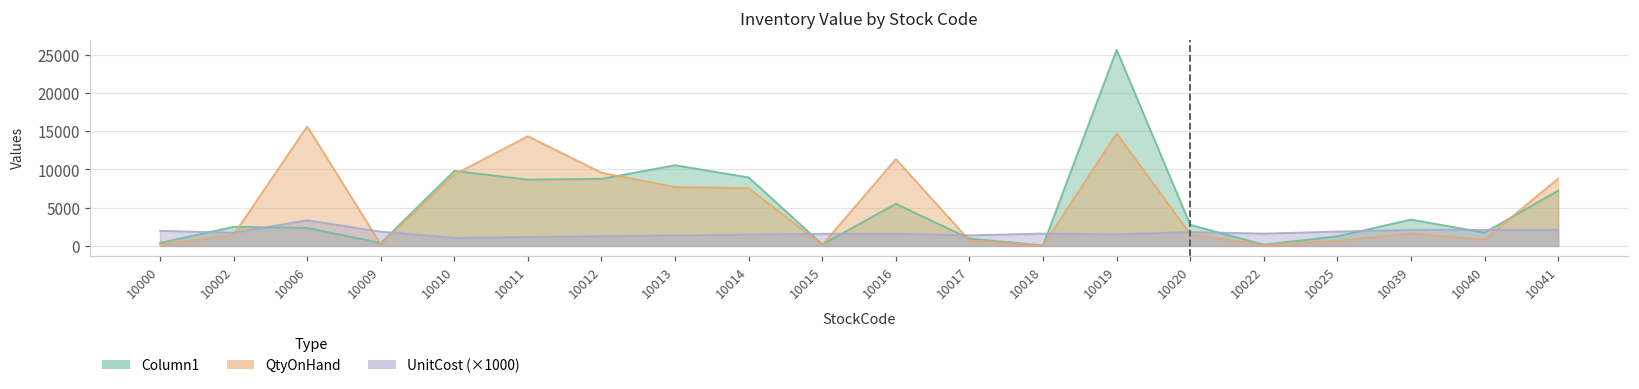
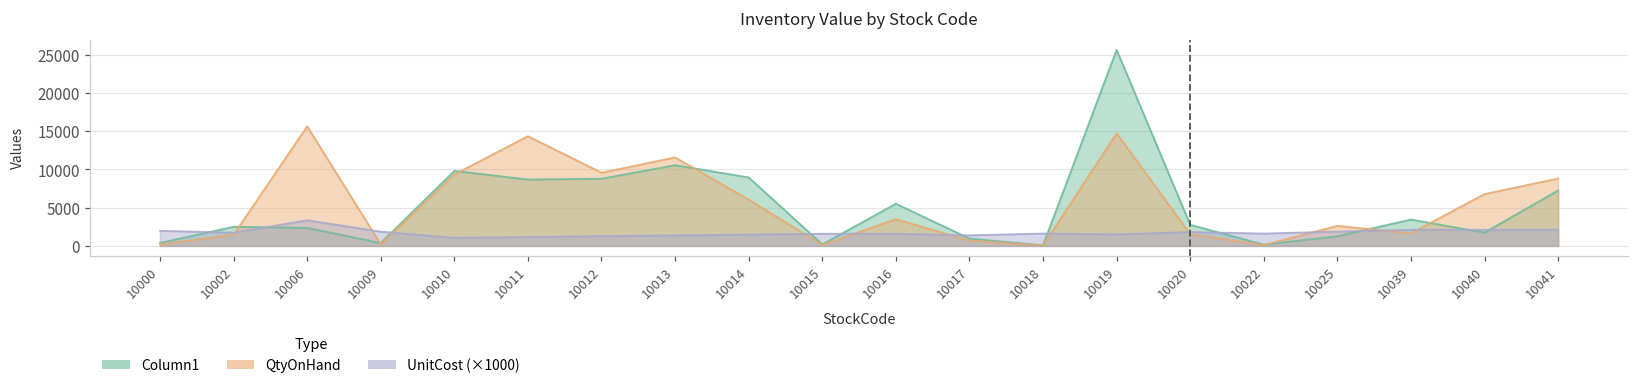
  {
    "QtyOnHand": {
      "10006": 16000,
      "10010": 9000,
      "10011": 14000,
      "10012": 10000,
-     "10013": 8000,
-     "10014": 8000,
-     "10016": 11000,
+     "10013": 12000,
+     "10014": 6000,
+     "10016": 3000,
      "10019": 15000,
-     "10025": 1000,
+     "10025": 3000,
      "10039": 2000,
-     "10040": 1000,
+     "10040": 7000,
      "10041": 9000
    }
  }
